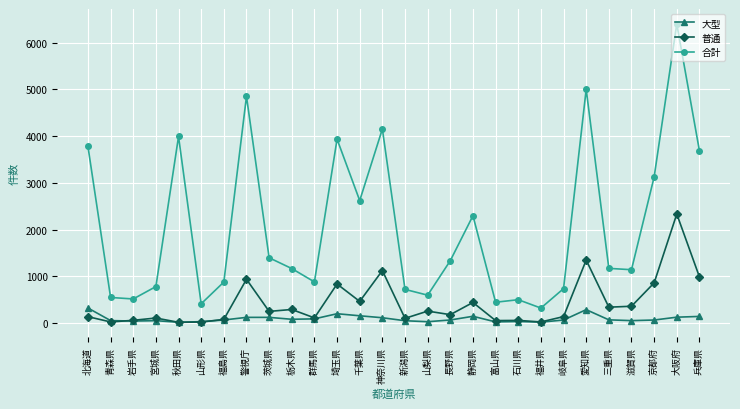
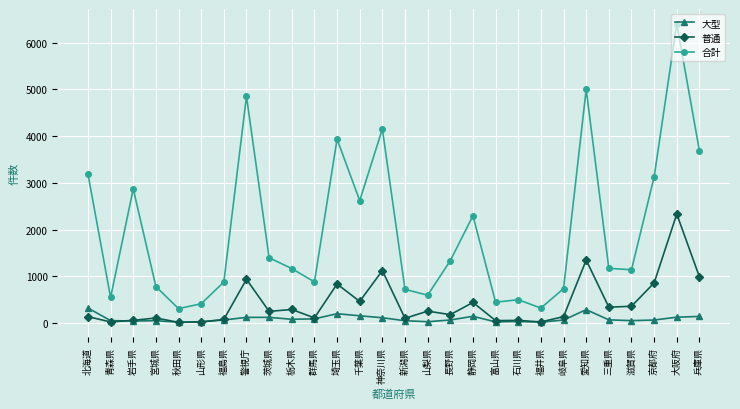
  {
    "合計": {
-     "北海道": 3800,
+     "北海道": 3200,
      "青森県": 500,
-     "岩手県": 500,
+     "岩手県": 2900,
      "宮城県": 800,
-     "秋田県": 4000,
+     "秋田県": 300,
      "山形県": 400,
      "福島県": 900,
      "警視庁": 4900,
      "茨城県": 1400,
      "栃木県": 1200,
      "群馬県": 900,
      "埼玉県": 3900,
      "千葉県": 2600,
      "神奈川県": 4200,
      "新潟県": 700,
      "山梨県": 600,
      "長野県": 1300,
      "静岡県": 2300,
      "富山県": 400,
      "石川県": 500,
      "福井県": 300,
      "岐阜県": 700,
      "愛知県": 5000,
      "三重県": 1200,
      "滋賀県": 1100,
      "京都府": 3100,
      "兵庫県": 3700
    }
  }
